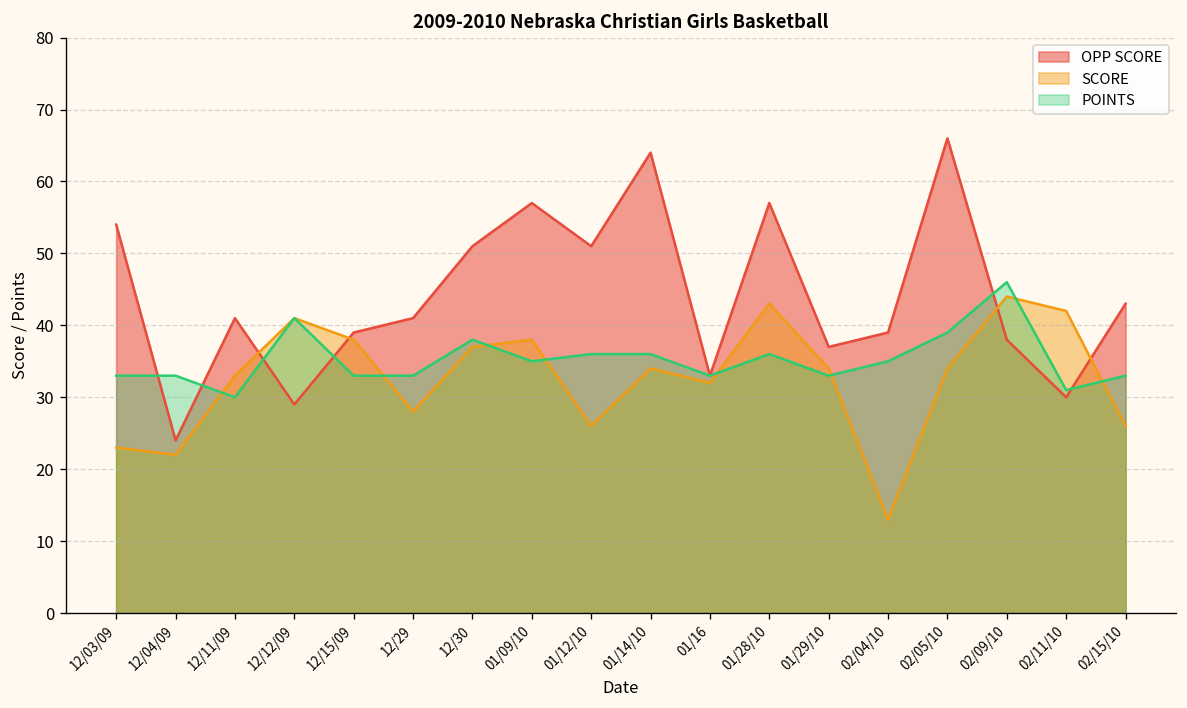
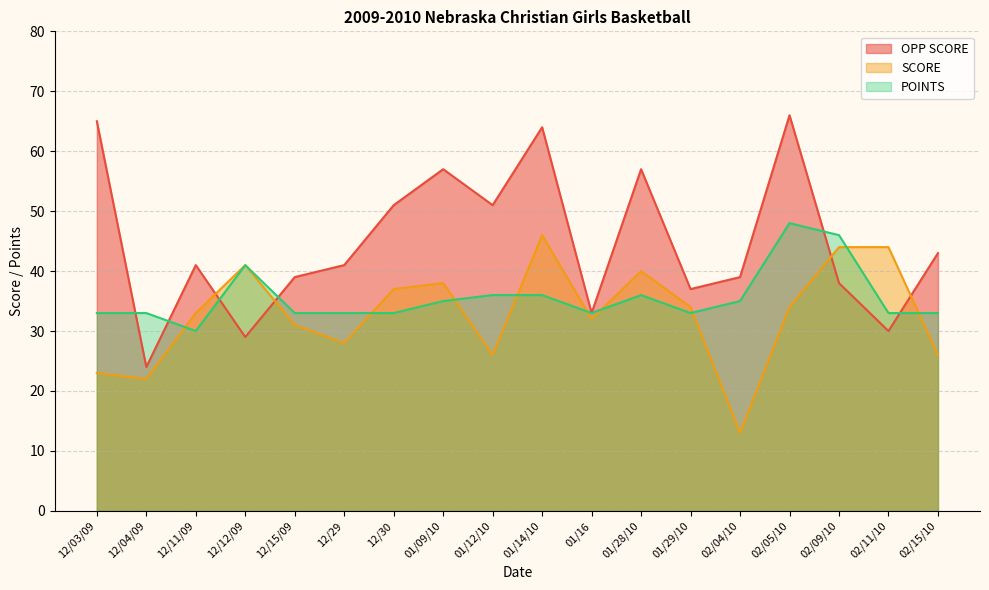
  {
    "OPP SCORE": {
-     "12/03/09": 54,
+     "12/03/09": 65,
      "12/04/09": 24,
      "12/11/09": 41,
      "12/12/09": 29,
      "12/15/09": 39,
      "12/29": 41,
      "12/30": 51,
      "01/09/10": 57,
      "01/12/10": 51,
      "01/14/10": 64,
      "01/28/10": 57,
      "01/29/10": 37,
      "02/04/10": 39,
      "02/05/10": 66,
      "02/09/10": 38,
      "02/11/10": 30,
      "02/15/10": 43
    },
    "SCORE": {
      "12/03/09": 23,
      "12/04/09": 22,
      "12/11/09": 33,
-     "12/15/09": 38,
+     "12/15/09": 31,
      "12/29": 28,
      "12/30": 37,
      "01/09/10": 38,
      "01/12/10": 26,
-     "01/14/10": 34,
+     "01/14/10": 46,
      "01/16": 32,
-     "01/28/10": 43,
+     "01/28/10": 40,
      "01/29/10": 34,
      "02/04/10": 13,
      "02/05/10": 34,
      "02/09/10": 44,
-     "02/11/10": 42,
+     "02/11/10": 44,
      "02/15/10": 26
    },
    "POINTS": {
      "12/03/09": 33,
      "12/04/09": 33,
      "12/11/09": 30,
      "12/15/09": 33,
      "12/29": 33,
-     "12/30": 38,
+     "12/30": 33,
      "01/09/10": 35,
      "01/12/10": 36,
      "01/14/10": 36,
      "01/28/10": 36,
      "01/29/10": 33,
      "02/04/10": 35,
-     "02/05/10": 39,
+     "02/05/10": 48,
      "02/09/10": 46,
-     "02/11/10": 31,
+     "02/11/10": 33,
      "02/15/10": 33
    }
  }
